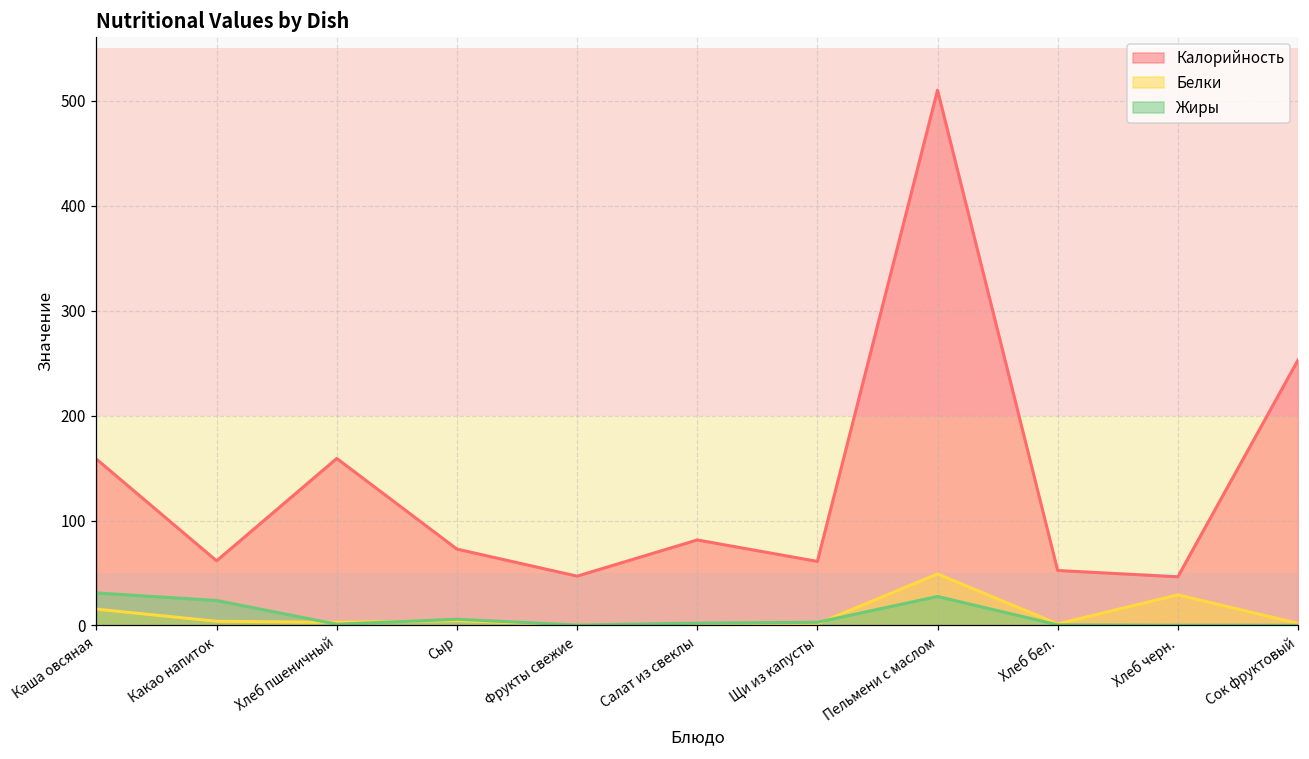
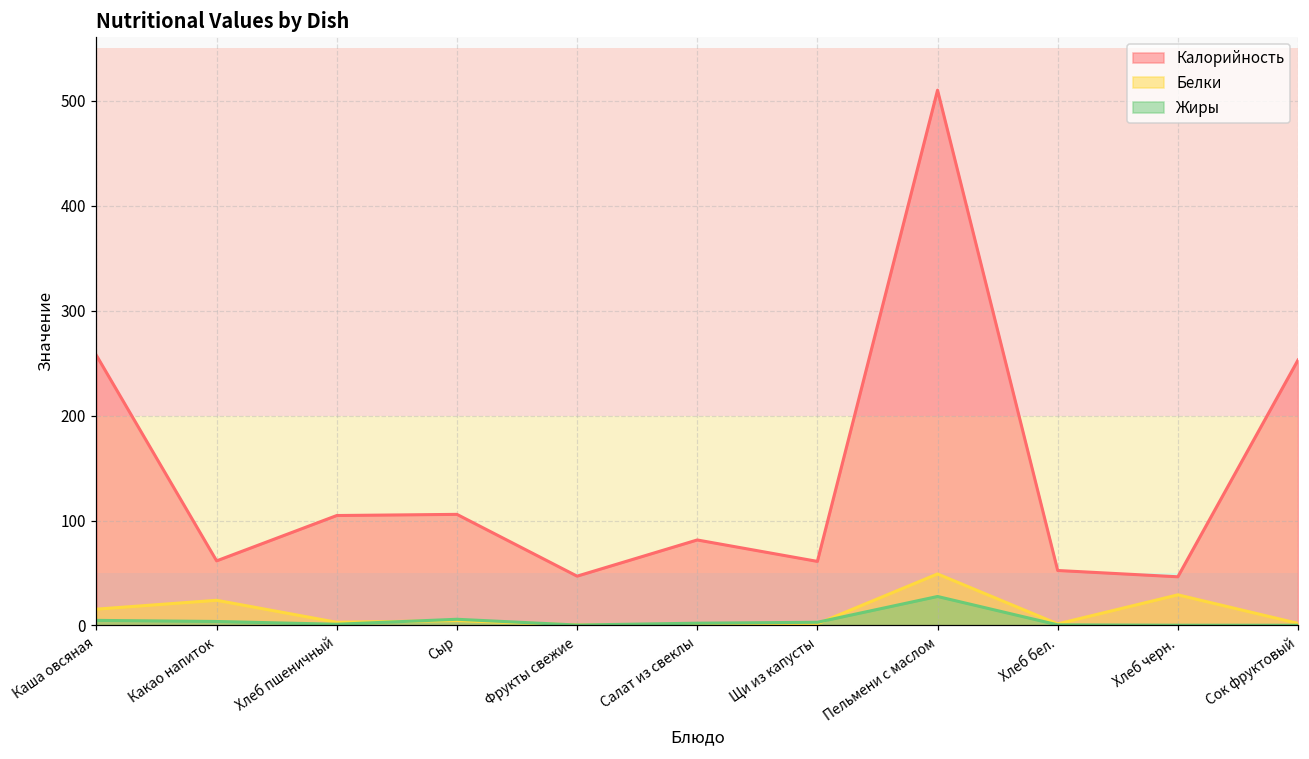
  {
    "Калорийность": {
-     "Каша овсяная": 160,
+     "Каша овсяная": 260,
      "Какао напиток": 60,
-     "Хлеб пшеничный": 160,
-     "Сыр": 70,
+     "Хлеб пшеничный": 100,
+     "Сыр": 110,
      "Фрукты свежие": 50,
      "Салат из свеклы": 80,
      "Щи из капусты": 60,
      "Пельмени с маслом": 510,
      "Хлеб бел.": 50,
      "Хлеб черн.": 50,
      "Сок фруктовый": 250
    },
    "Белки": {
      "Каша овсяная": 20,
-     "Какао напиток": 0,
+     "Какао напиток": 20,
      "Пельмени с маслом": 50,
      "Хлеб черн.": 30
    },
    "Жиры": {
-     "Каша овсяная": 30,
-     "Какао напиток": 20,
+     "Каша овсяная": 0,
+     "Какао напиток": 0,
      "Пельмени с маслом": 30,
      "Хлеб черн.": 0
    }
  }
